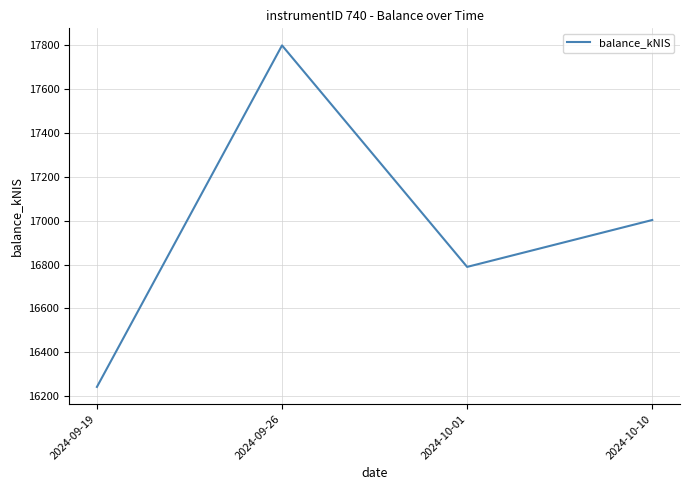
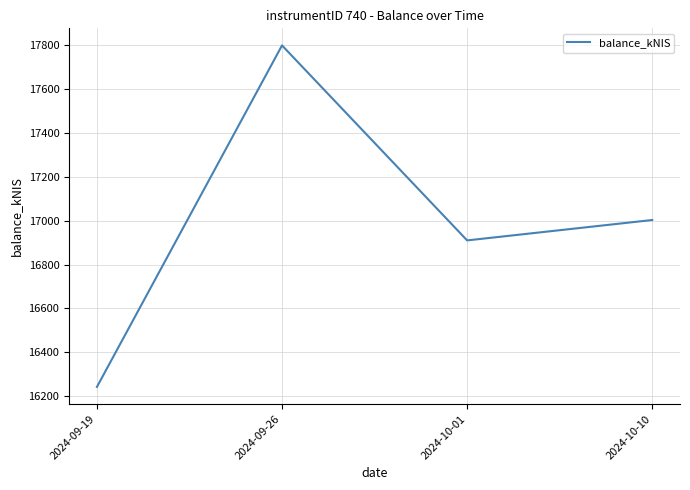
  {
    "2024-09-19": 16240,
    "2024-09-26": 17800,
-   "2024-10-01": 16790,
+   "2024-10-01": 16910,
    "2024-10-10": 17000
  }
